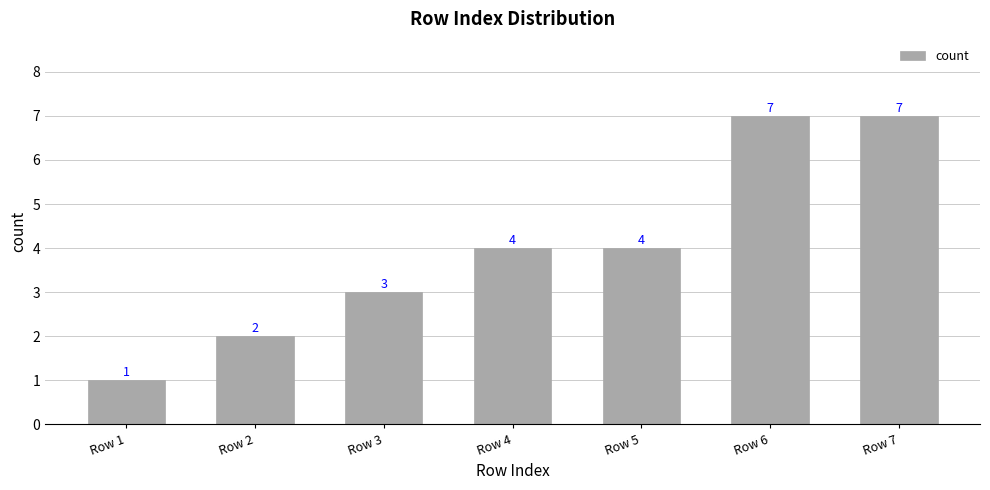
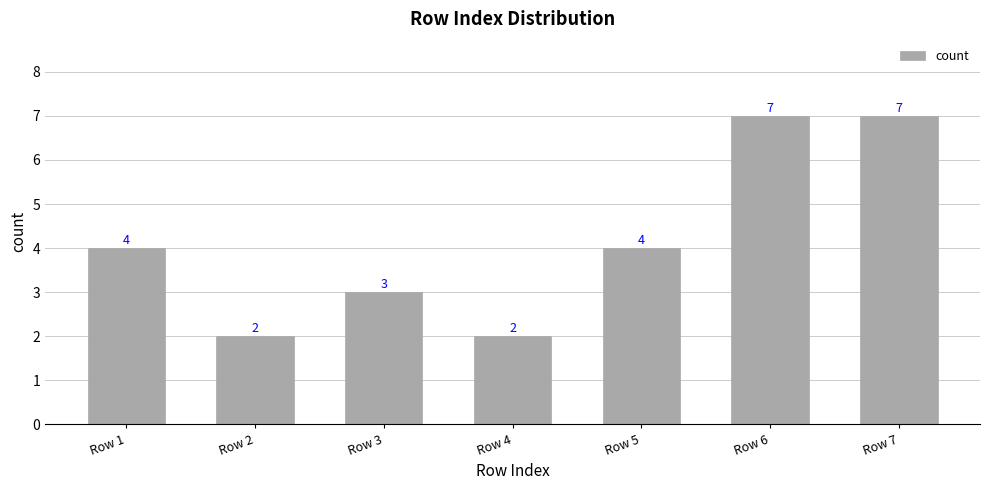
  {
-   "Row 1": 1,
+   "Row 1": 4,
    "Row 2": 2,
    "Row 3": 3,
-   "Row 4": 4,
+   "Row 4": 2,
    "Row 5": 4,
    "Row 6": 7,
    "Row 7": 7
  }
